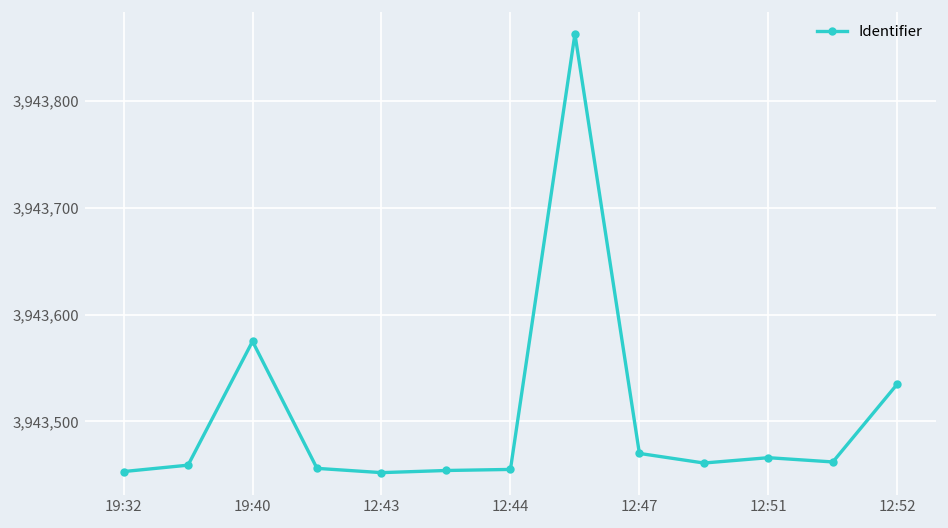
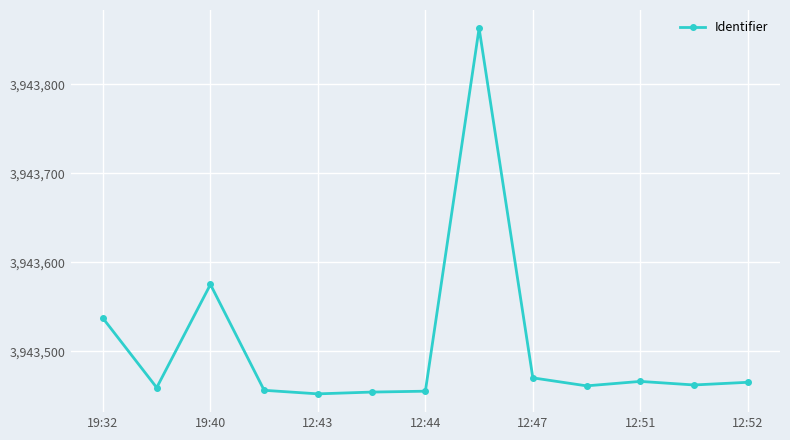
  {
-   "19:32": "3,943,450",
+   "19:32": "3,943,540",
    "19:40": "3,943,580",
    "12:43": "3,943,450",
    "12:44": "3,943,460",
    "12:47": "3,943,470",
    "12:51": "3,943,470",
-   "12:52": "3,943,540"
+   "12:52": "3,943,470"
  }
